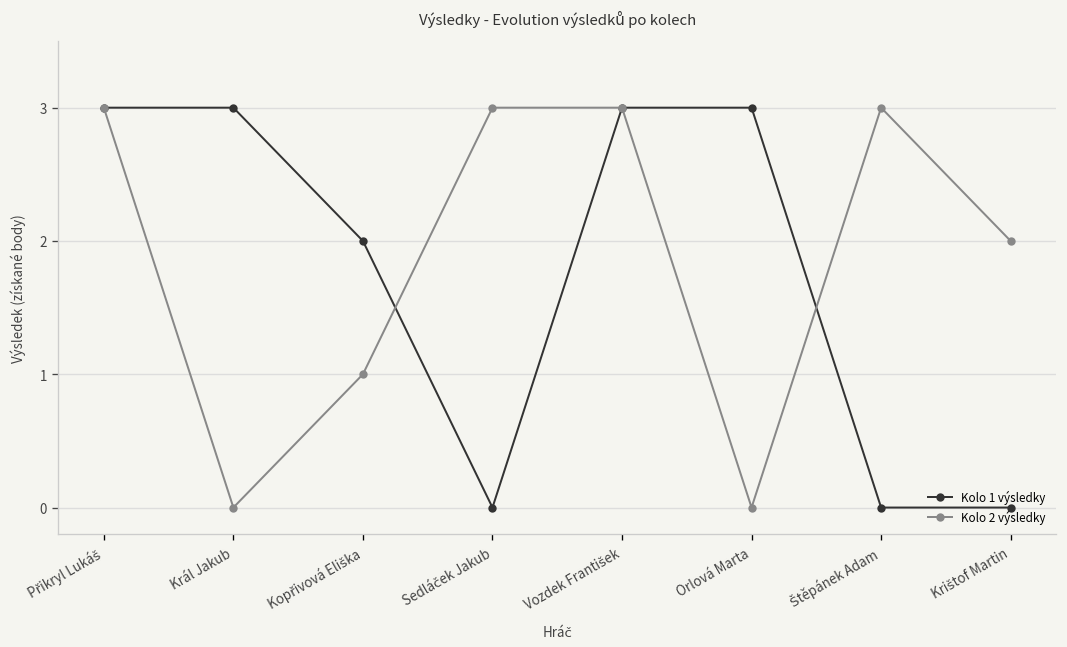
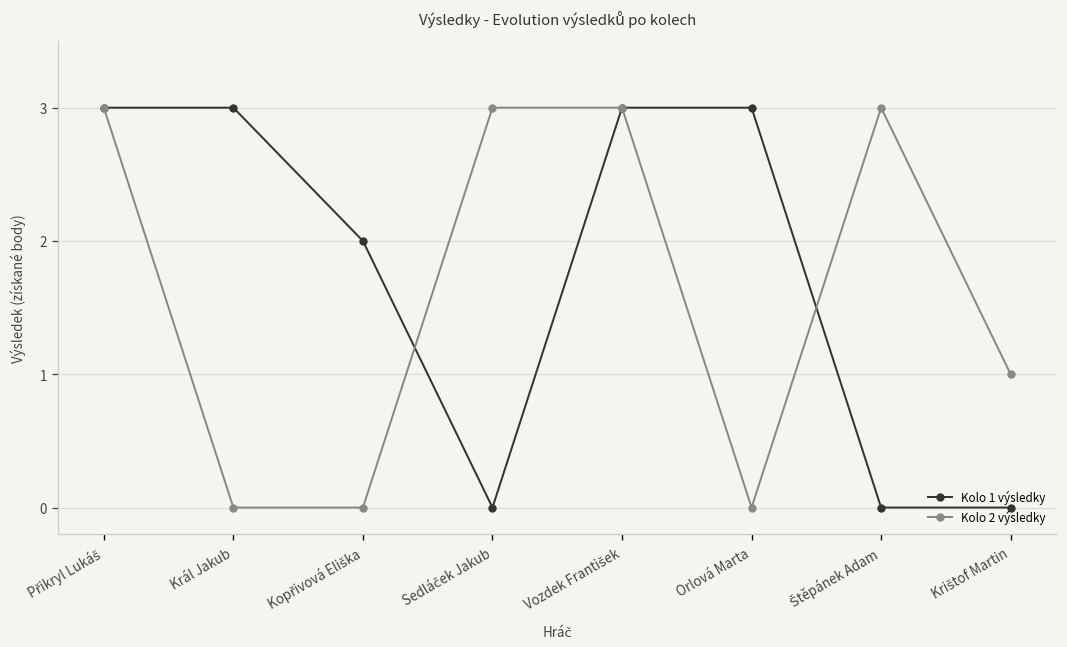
  {
    "Kolo 1 výsledky": {
      "Král Jakub": 3,
      "Kopřivová Eliška": 2,
      "Sedláček Jakub": 0,
      "Orlová Marta": 3,
      "Štěpánek Adam": 0,
      "Krištof Martin": 0
    },
    "Kolo 2 výsledky": {
      "Král Jakub": 0,
-     "Kopřivová Eliška": 1,
+     "Kopřivová Eliška": 0,
      "Sedláček Jakub": 3,
      "Orlová Marta": 0,
      "Štěpánek Adam": 3,
-     "Krištof Martin": 2
+     "Krištof Martin": 1
    }
  }
